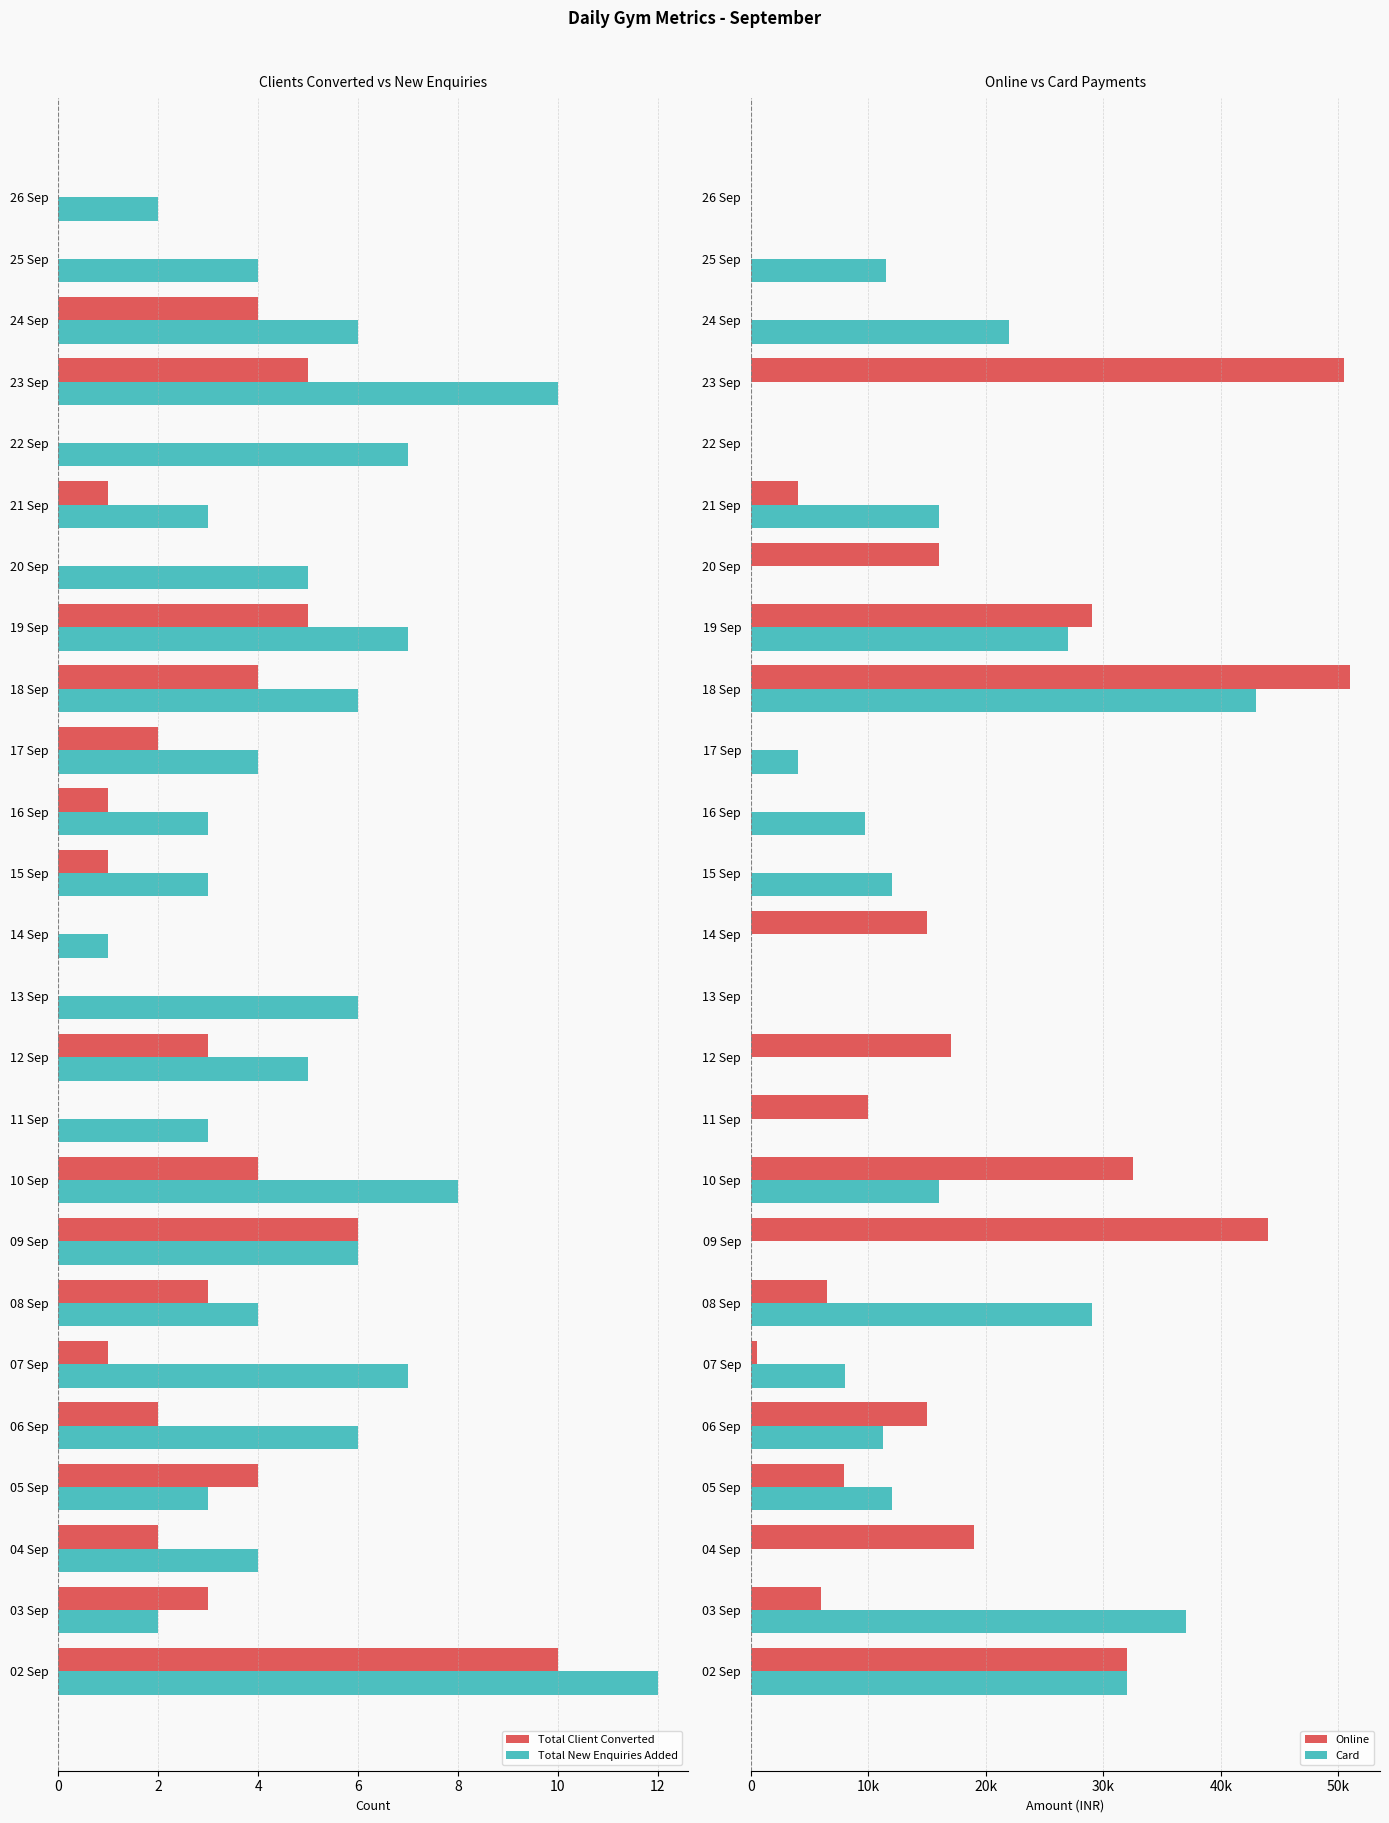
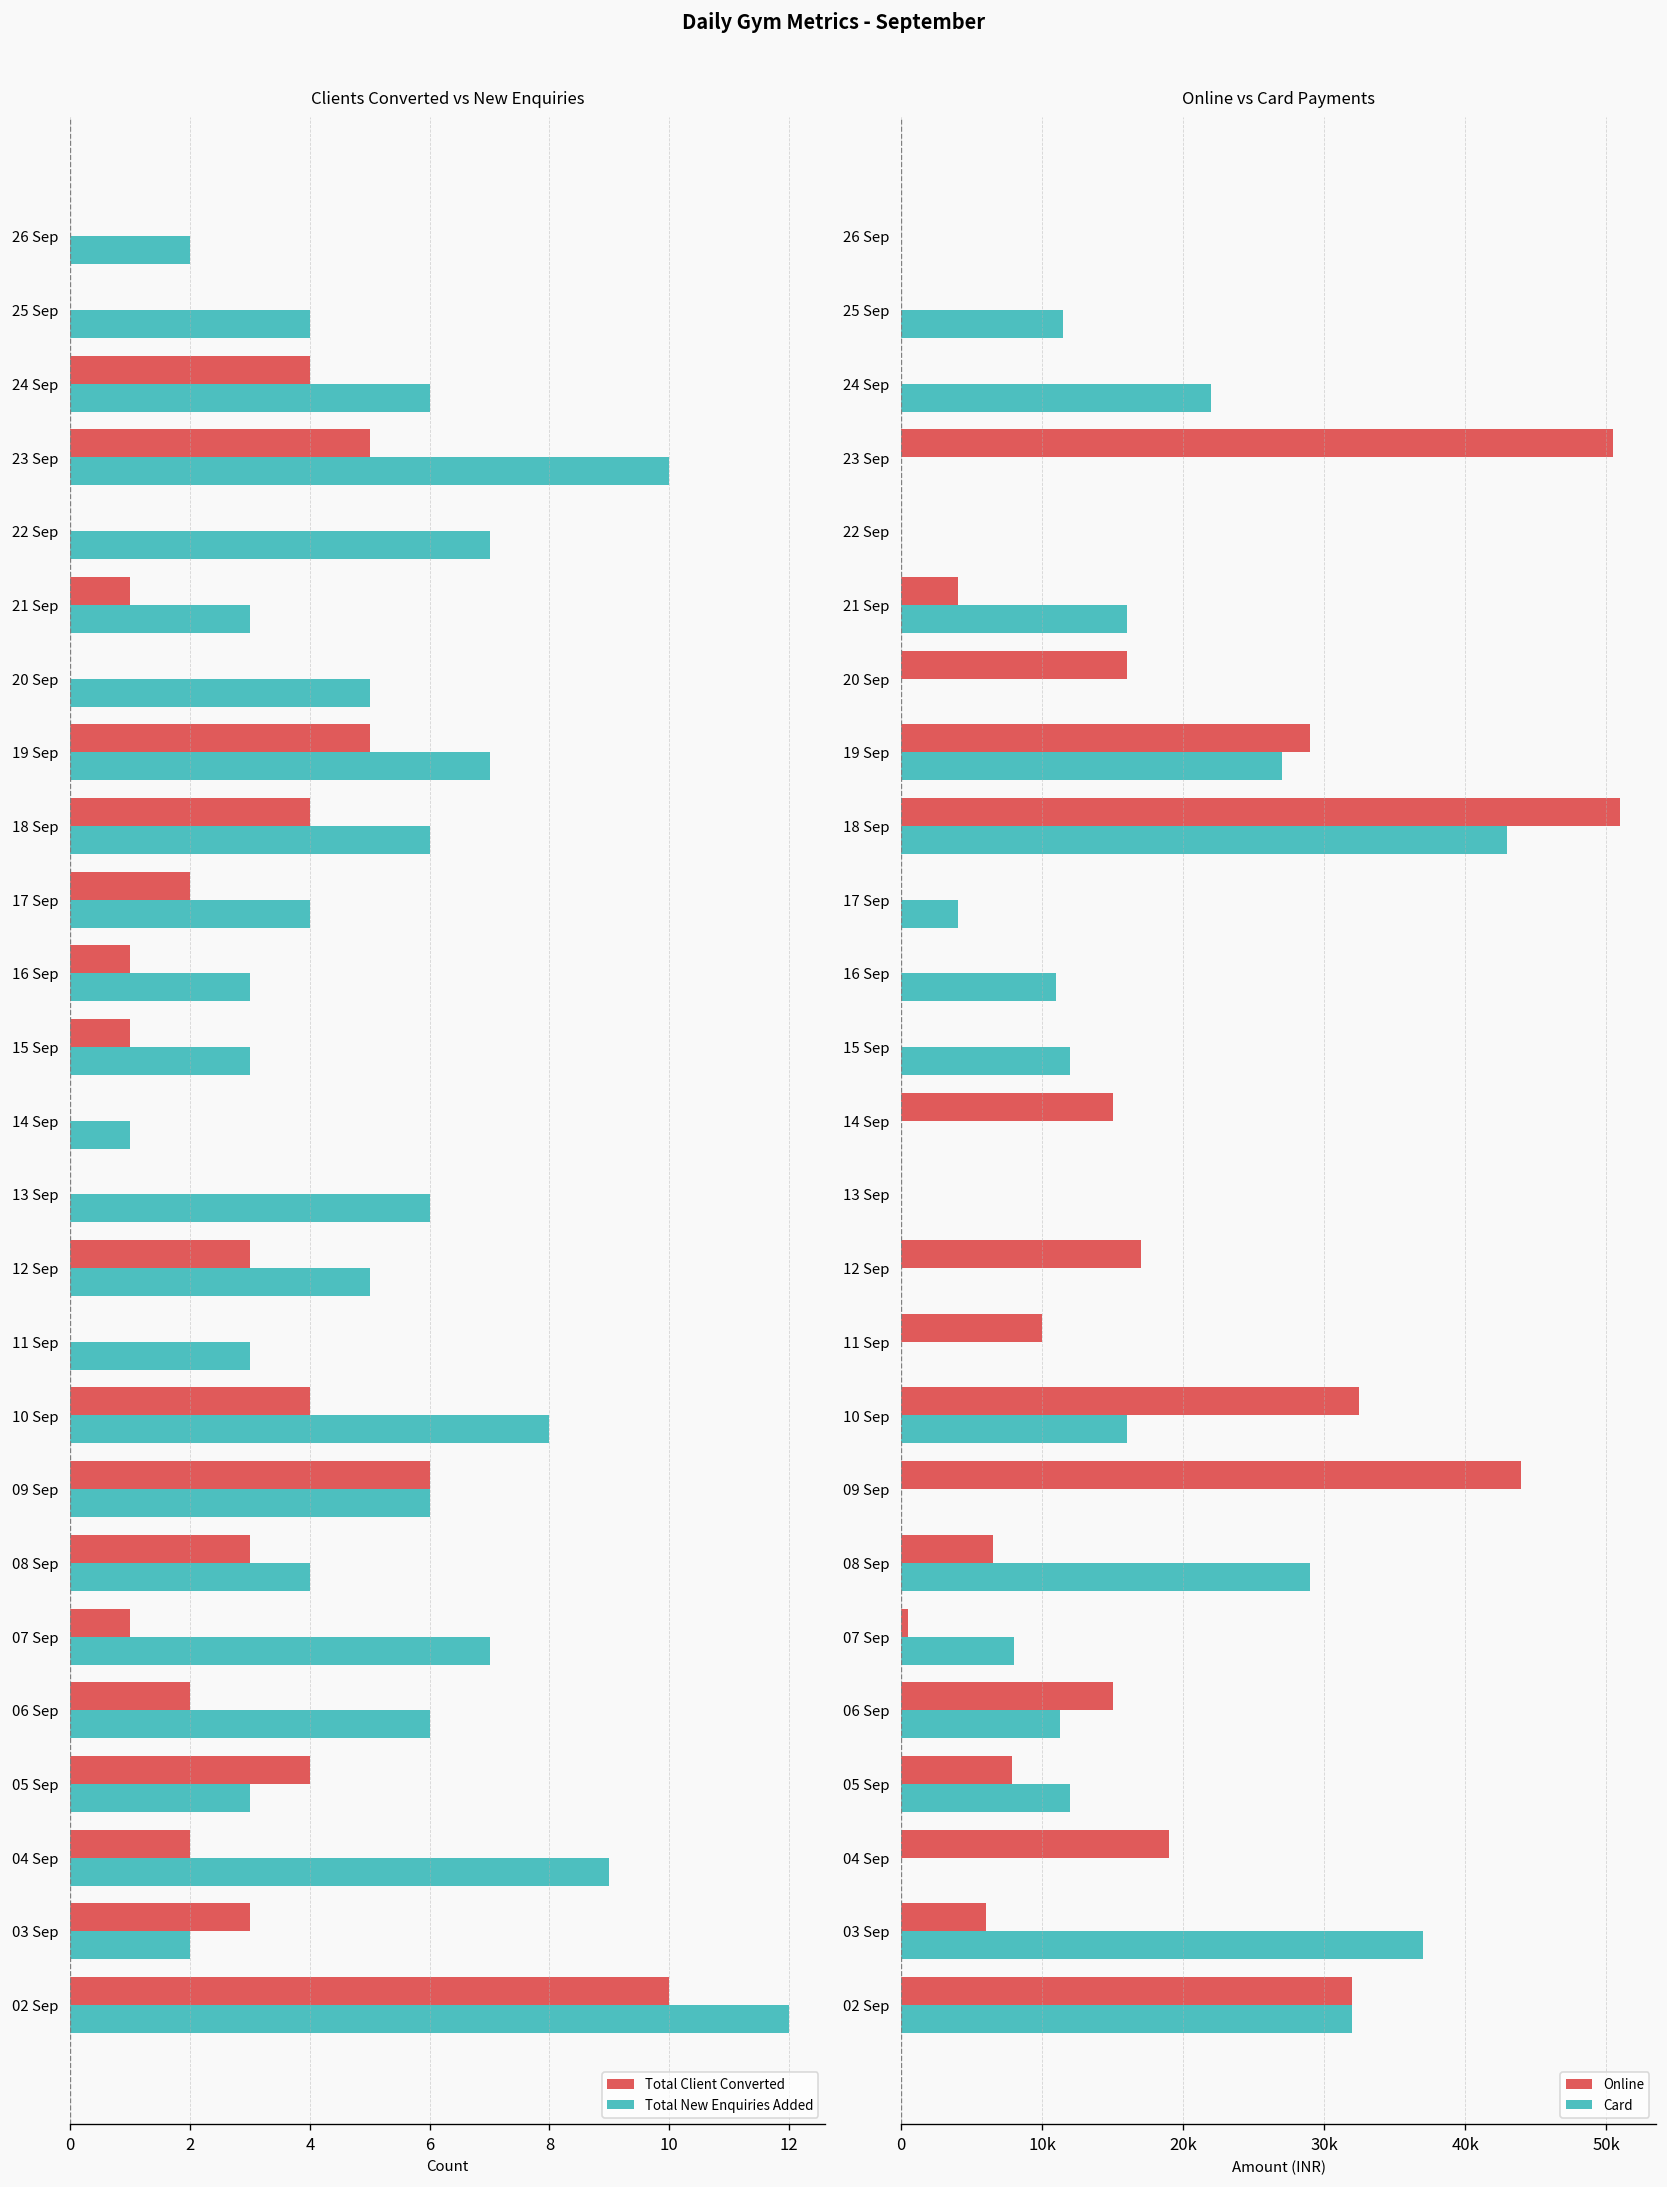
  {
    "Clients Converted vs New Enquiries": {
      "Total Client Converted": {
        "26 Sep": 0,
        "25 Sep": 0,
        "24 Sep": 4,
        "23 Sep": 5,
        "22 Sep": 0,
        "21 Sep": 1,
        "20 Sep": 0,
        "19 Sep": 5,
        "18 Sep": 4,
        "17 Sep": 2,
        "16 Sep": 1,
        "15 Sep": 1,
        "14 Sep": 0,
        "13 Sep": 0,
        "12 Sep": 3,
        "11 Sep": 0,
        "10 Sep": 4,
        "09 Sep": 6,
        "08 Sep": 3,
        "07 Sep": 1,
        "06 Sep": 2,
        "05 Sep": 4,
        "04 Sep": 2,
        "03 Sep": 3,
        "02 Sep": 10
      },
      "Total New Enquiries Added": {
        "26 Sep": 2,
        "25 Sep": 4,
        "24 Sep": 6,
        "23 Sep": 10,
        "22 Sep": 7,
        "21 Sep": 3,
        "20 Sep": 5,
        "19 Sep": 7,
        "18 Sep": 6,
        "17 Sep": 4,
        "16 Sep": 3,
        "15 Sep": 3,
        "14 Sep": 1,
        "13 Sep": 6,
        "12 Sep": 5,
        "11 Sep": 3,
        "10 Sep": 8,
        "09 Sep": 6,
        "08 Sep": 4,
        "07 Sep": 7,
        "06 Sep": 6,
        "05 Sep": 3,
-       "04 Sep": 4,
+       "04 Sep": 9,
        "03 Sep": 2,
        "02 Sep": 12
      }
    },
    "Online vs Card Payments": {
      "Online": {
        "26 Sep": 0,
        "25 Sep": 0,
        "24 Sep": 0,
        "23 Sep": 50500,
        "22 Sep": 0,
        "21 Sep": 4000,
        "20 Sep": 16000,
        "19 Sep": 29000,
        "18 Sep": 51000,
        "17 Sep": 0,
        "16 Sep": 0,
        "15 Sep": 0,
        "14 Sep": 15000,
        "13 Sep": 0,
        "12 Sep": 17000,
        "11 Sep": 10000,
        "10 Sep": 32500,
        "09 Sep": 44000,
        "08 Sep": 6500,
        "07 Sep": 500,
        "06 Sep": 15000,
        "05 Sep": 7900,
        "04 Sep": 19000,
        "03 Sep": 6000,
        "02 Sep": 32000
      },
      "Card": {
        "26 Sep": 0,
        "25 Sep": 11500,
        "24 Sep": 22000,
        "23 Sep": 0,
        "22 Sep": 0,
        "21 Sep": 16000,
        "20 Sep": 0,
        "19 Sep": 27000,
        "18 Sep": 43000,
        "17 Sep": 4000,
-       "16 Sep": 9700,
+       "16 Sep": 11000,
        "15 Sep": 12000,
        "14 Sep": 0,
        "13 Sep": 0,
        "12 Sep": 0,
        "11 Sep": 0,
        "10 Sep": 16000,
        "09 Sep": 0,
        "08 Sep": 29000,
        "07 Sep": 8000,
        "06 Sep": 11300,
        "05 Sep": 12000,
        "04 Sep": 0,
        "03 Sep": 37000,
        "02 Sep": 32000
      }
    }
  }
